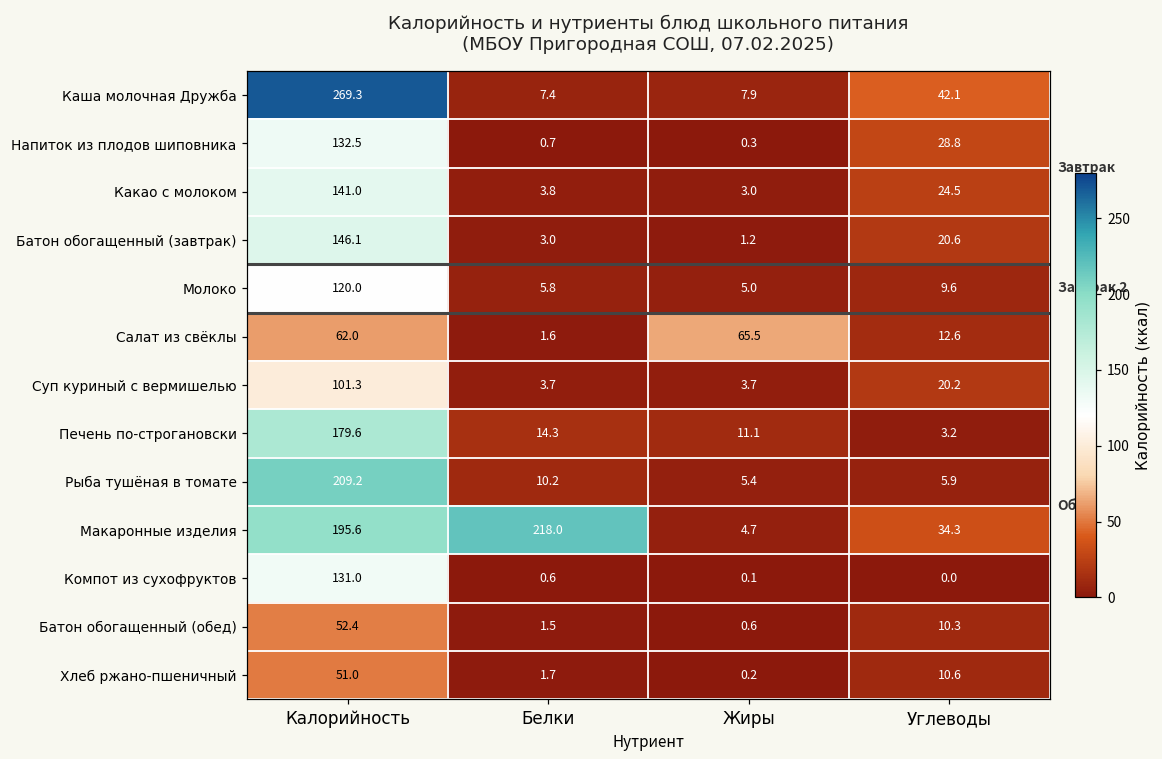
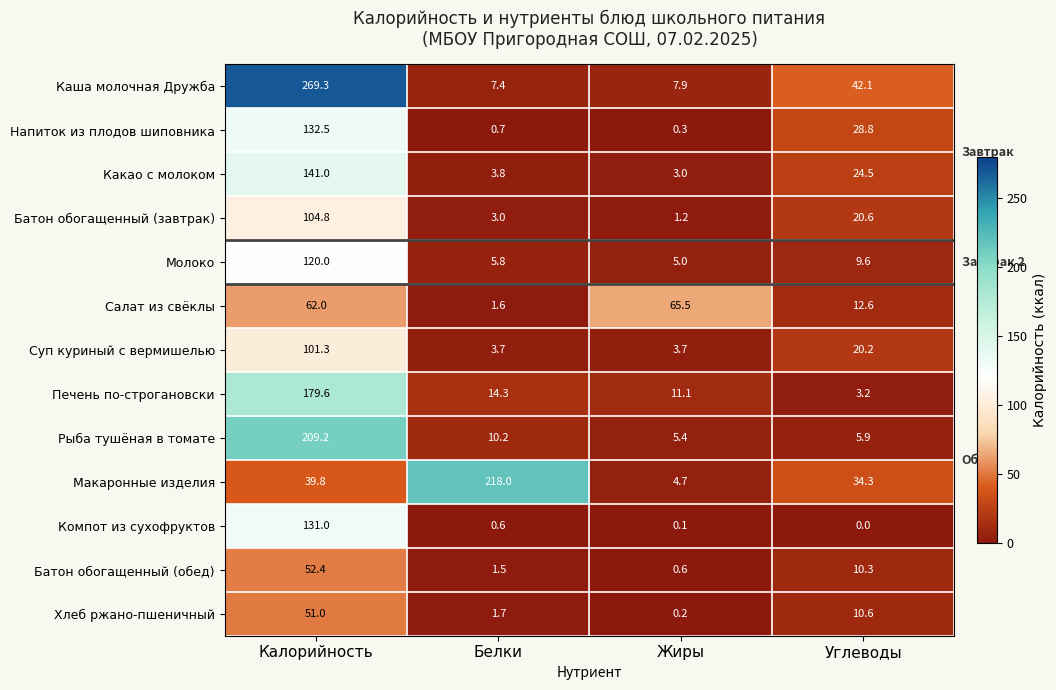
  {
    "Каша молочная Дружба": {
      "Калорийность": 269.3,
      "Белки": 7.4,
      "Жиры": 7.9,
      "Углеводы": 42.1
    },
    "Напиток из плодов шиповника": {
      "Калорийность": 132.5,
      "Белки": 0.7,
      "Жиры": 0.3,
      "Углеводы": 28.8
    },
    "Какао с молоком": {
      "Калорийность": 141.0,
      "Белки": 3.8,
      "Жиры": 3.0,
      "Углеводы": 24.5
    },
    "Батон обогащенный (завтрак)": {
-     "Калорийность": 146.1,
+     "Калорийность": 104.8,
      "Белки": 3.0,
      "Жиры": 1.2,
      "Углеводы": 20.6
    },
    "Молоко": {
      "Калорийность": 120.0,
      "Белки": 5.8,
      "Жиры": 5.0,
      "Углеводы": 9.6
    },
    "Салат из свёклы": {
      "Калорийность": 62.0,
      "Белки": 1.6,
      "Жиры": 65.5,
      "Углеводы": 12.6
    },
    "Суп куриный с вермишелью": {
      "Калорийность": 101.3,
      "Белки": 3.7,
      "Жиры": 3.7,
      "Углеводы": 20.2
    },
    "Печень по-строгановски": {
      "Калорийность": 179.6,
      "Белки": 14.3,
      "Жиры": 11.1,
      "Углеводы": 3.2
    },
    "Рыба тушёная в томате": {
      "Калорийность": 209.2,
      "Белки": 10.2,
      "Жиры": 5.4,
      "Углеводы": 5.9
    },
    "Макаронные изделия": {
-     "Калорийность": 195.6,
+     "Калорийность": 39.8,
      "Белки": 218.0,
      "Жиры": 4.7,
      "Углеводы": 34.3
    },
    "Компот из сухофруктов": {
      "Калорийность": 131.0,
      "Белки": 0.6,
      "Жиры": 0.1,
      "Углеводы": 0.0
    },
    "Батон обогащенный (обед)": {
      "Калорийность": 52.4,
      "Белки": 1.5,
      "Жиры": 0.6,
      "Углеводы": 10.3
    },
    "Хлеб ржано-пшеничный": {
      "Калорийность": 51.0,
      "Белки": 1.7,
      "Жиры": 0.2,
      "Углеводы": 10.6
    }
  }
